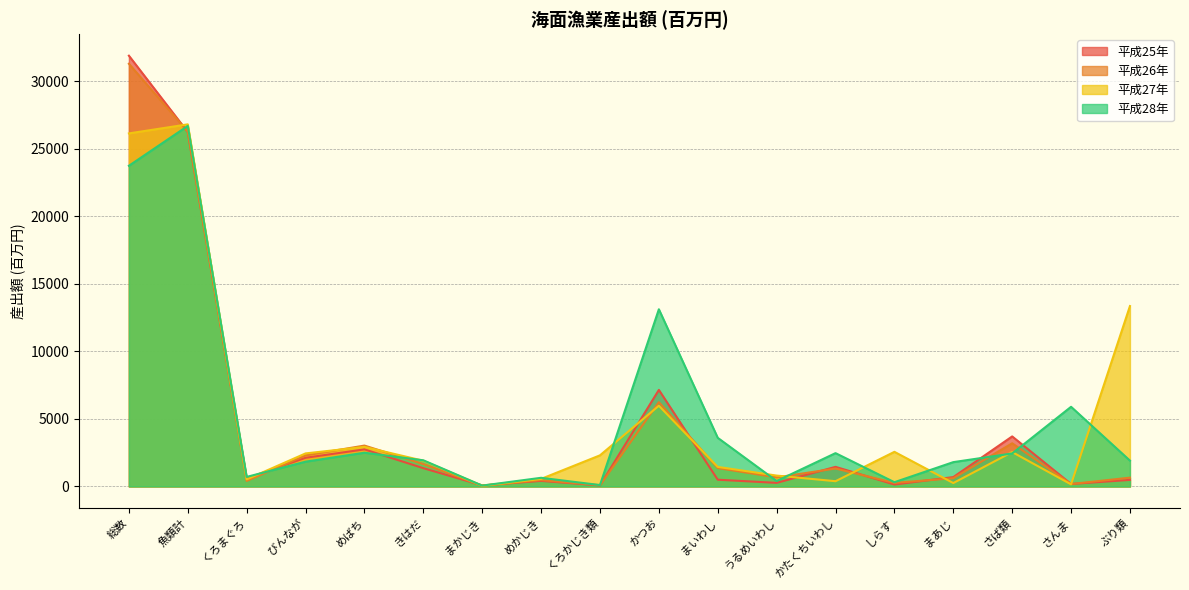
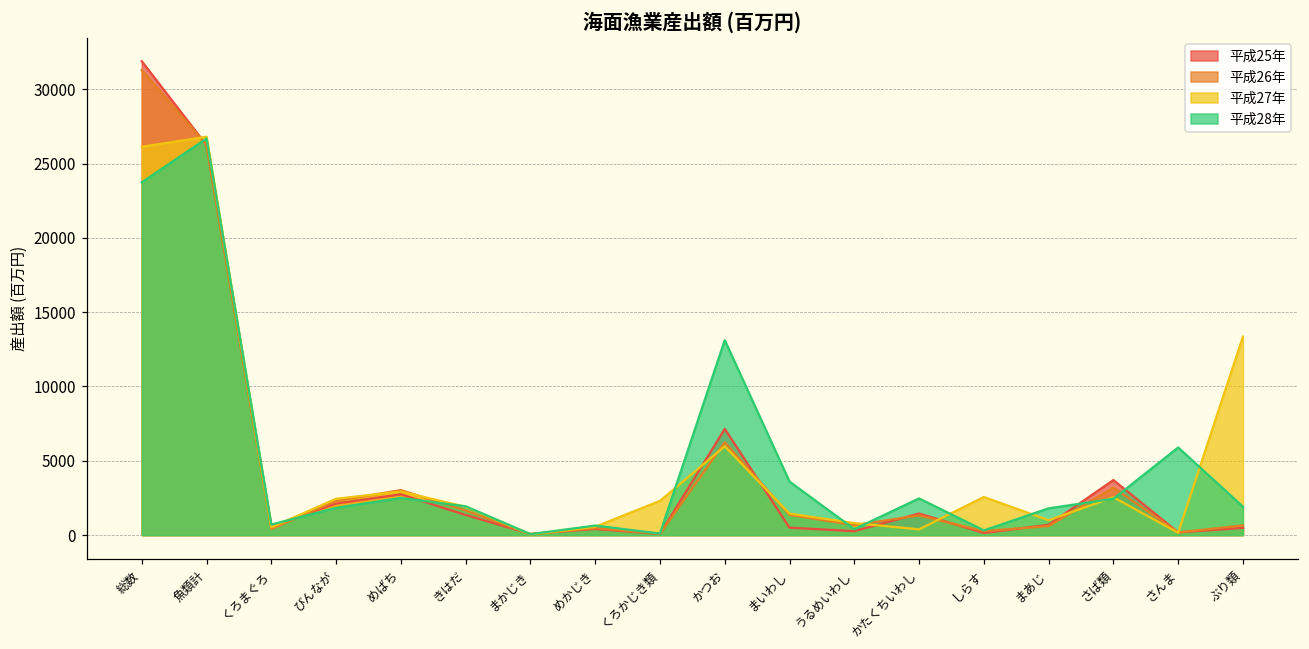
  {
    "平成27年": {
      "総数": 26100,
      "くろかじき類": 2300,
      "かつお": 6000,
      "かたくちいわし": 400,
      "しらす": 2600,
-     "まあじ": 300,
+     "まあじ": 1000,
      "ぶり類": 13400
    },
    "平成28年": {
      "総数": 23700,
      "びんなが": 1800,
      "めばち": 2500,
      "かつお": 13100,
      "まいわし": 3600,
      "かたくちいわし": 2500,
      "まあじ": 1800,
      "さんま": 5900,
      "ぶり類": 1900
    }
  }
